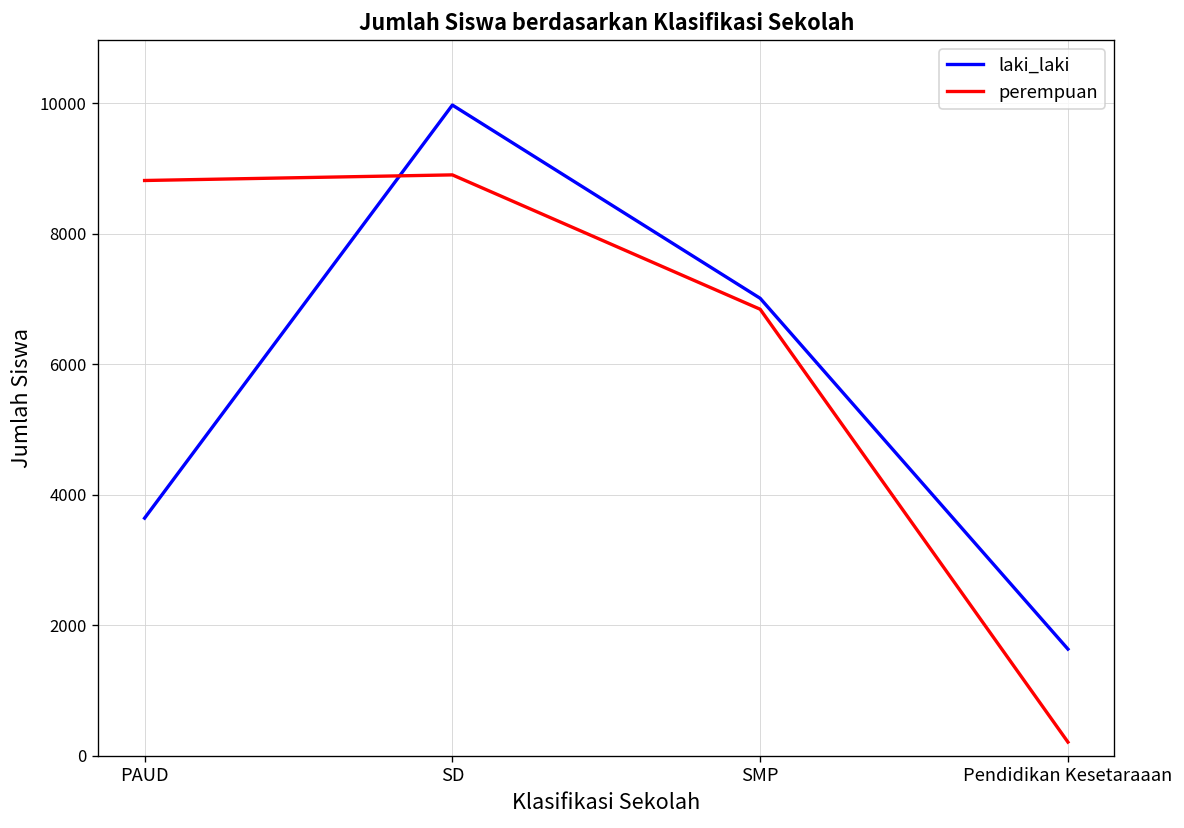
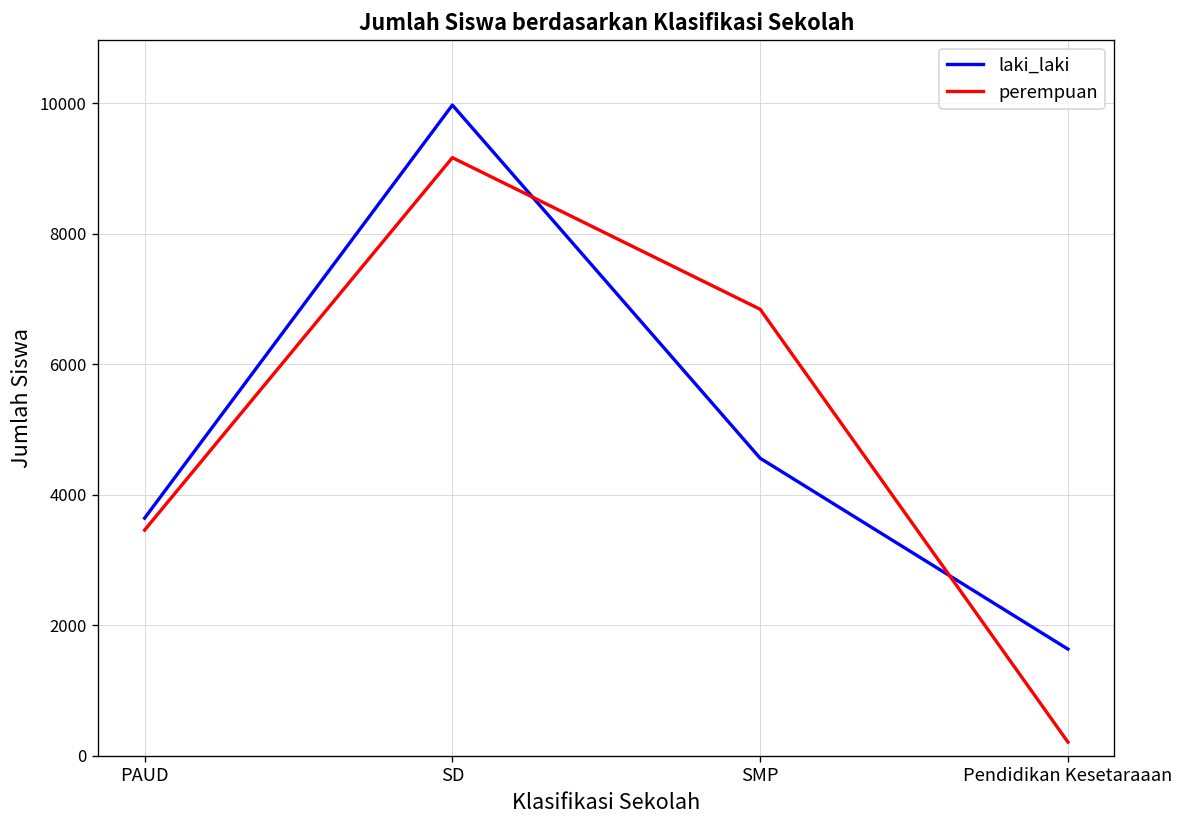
  {
    "laki_laki": {
      "PAUD": 3600,
      "SD": 10000,
-     "SMP": 7000,
+     "SMP": 4600,
      "Pendidikan Kesetaraaan": 1600
    },
    "perempuan": {
-     "PAUD": 8800,
-     "SD": 8900,
+     "PAUD": 3500,
+     "SD": 9200,
      "SMP": 6800,
      "Pendidikan Kesetaraaan": 200
    }
  }
